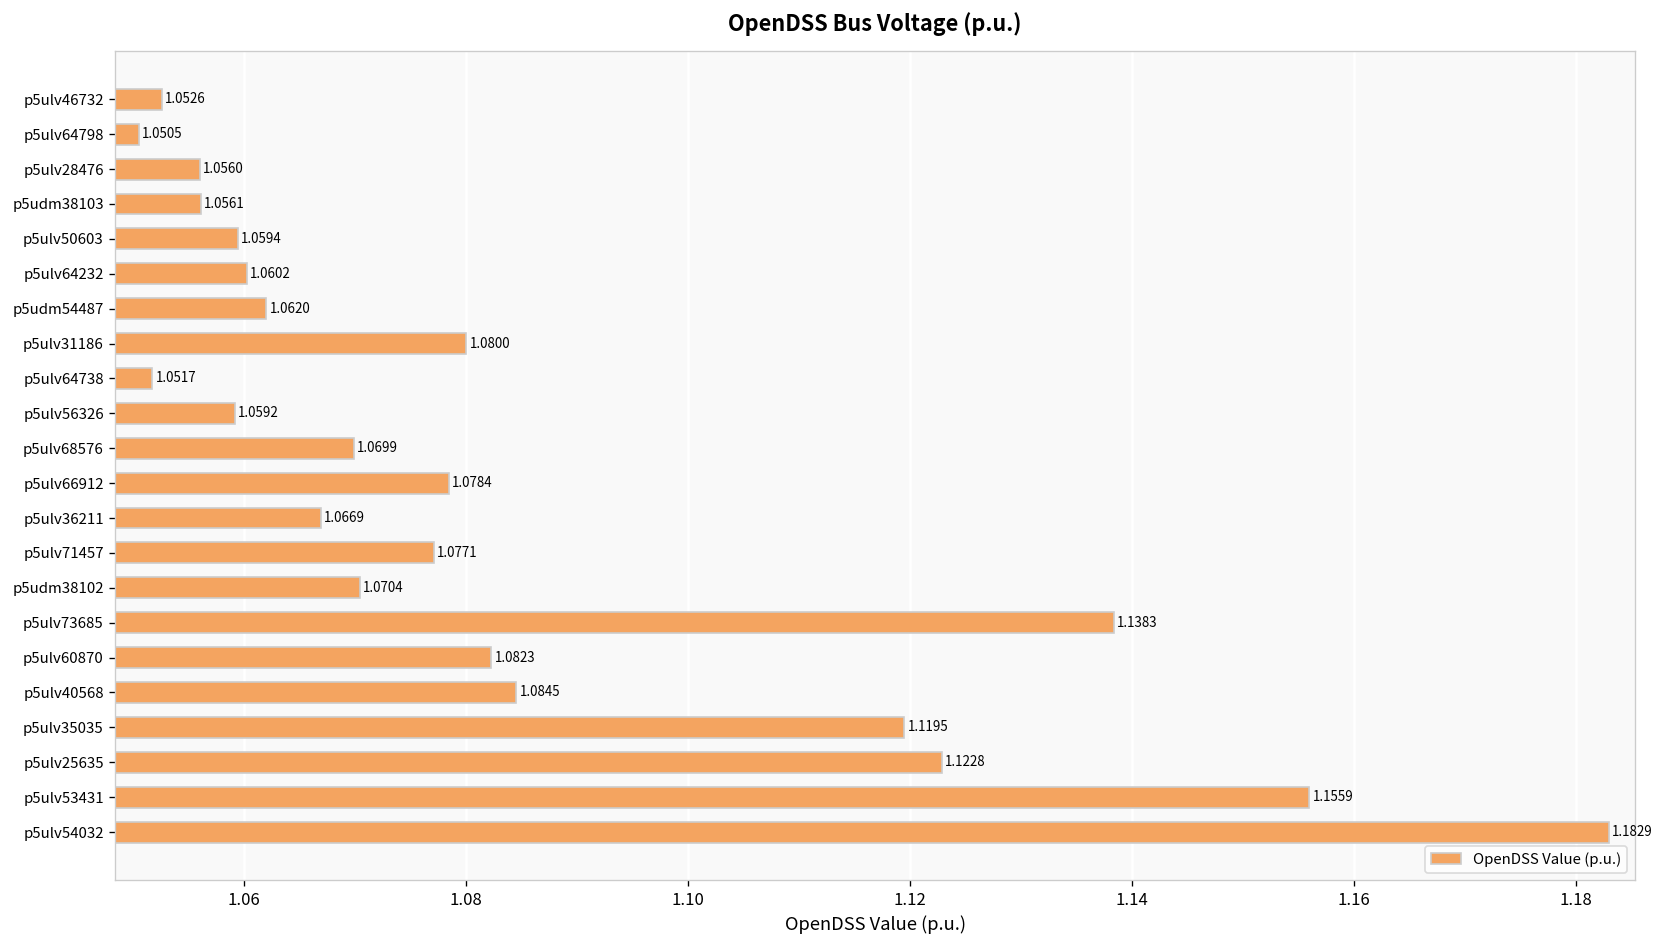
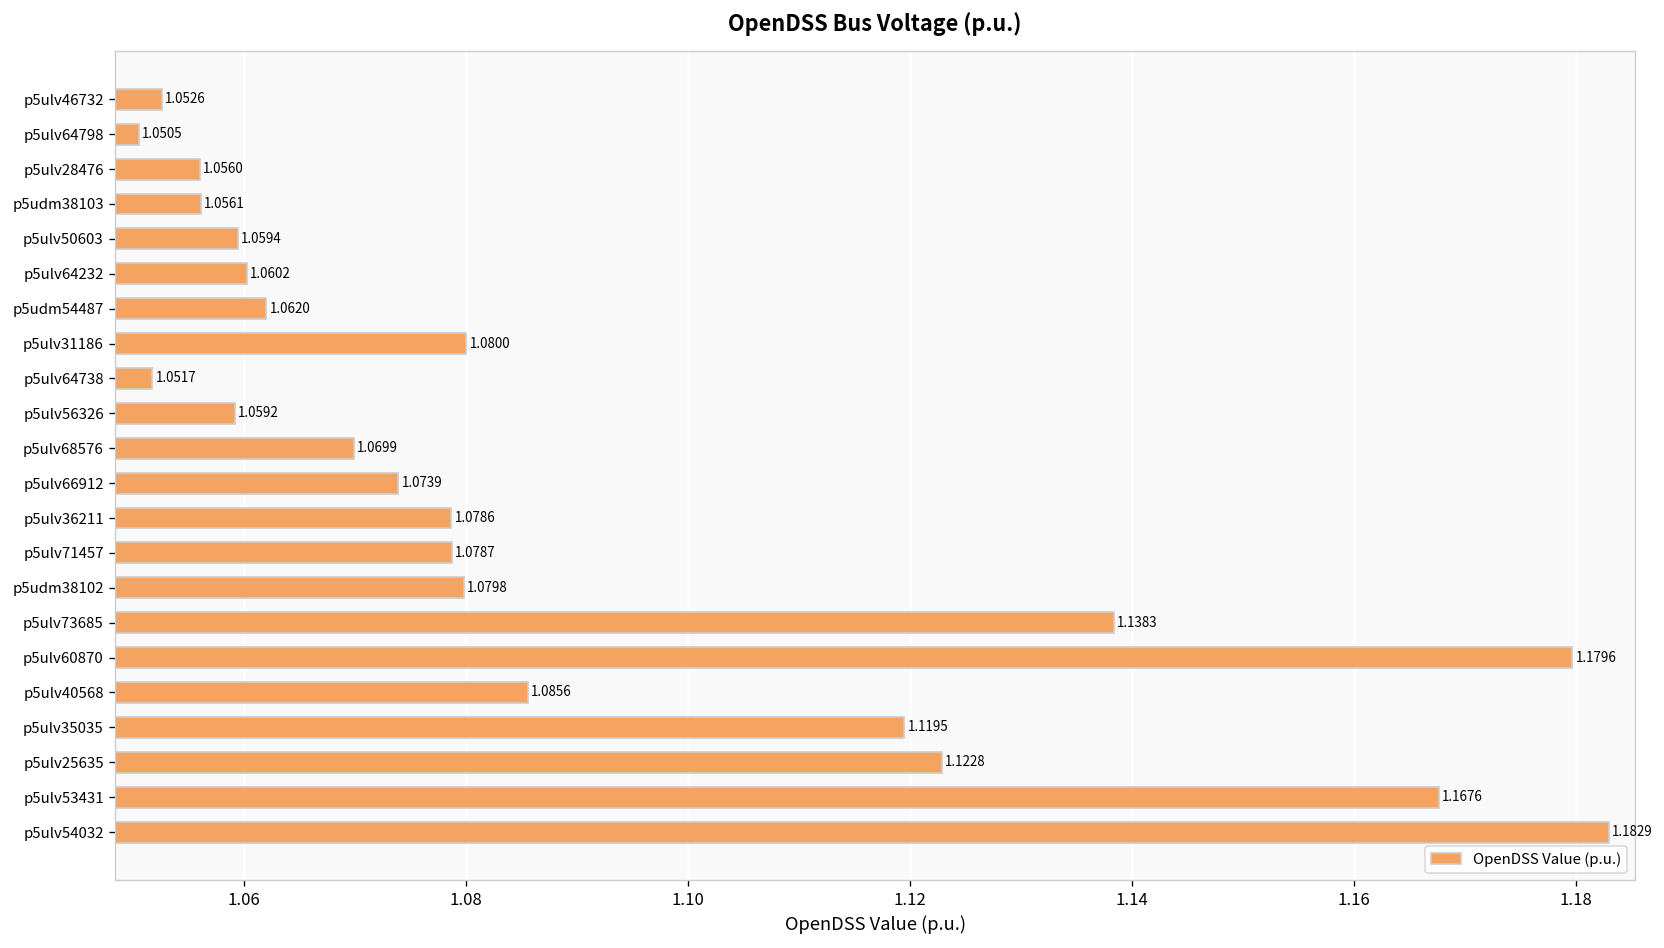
  {
    "p5ulv46732": 1.0526,
    "p5ulv64798": 1.0505,
    "p5ulv28476": 1.0560,
    "p5udm38103": 1.0561,
    "p5ulv50603": 1.0594,
    "p5ulv64232": 1.0602,
    "p5udm54487": 1.0620,
    "p5ulv31186": 1.0800,
    "p5ulv64738": 1.0517,
    "p5ulv56326": 1.0592,
    "p5ulv68576": 1.0699,
-   "p5ulv66912": 1.0784,
-   "p5ulv36211": 1.0669,
-   "p5ulv71457": 1.0771,
-   "p5udm38102": 1.0704,
+   "p5ulv66912": 1.0739,
+   "p5ulv36211": 1.0786,
+   "p5ulv71457": 1.0787,
+   "p5udm38102": 1.0798,
    "p5ulv73685": 1.1383,
-   "p5ulv60870": 1.0823,
-   "p5ulv40568": 1.0845,
+   "p5ulv60870": 1.1796,
+   "p5ulv40568": 1.0856,
    "p5ulv35035": 1.1195,
    "p5ulv25635": 1.1228,
-   "p5ulv53431": 1.1559,
+   "p5ulv53431": 1.1676,
    "p5ulv54032": 1.1829
  }
